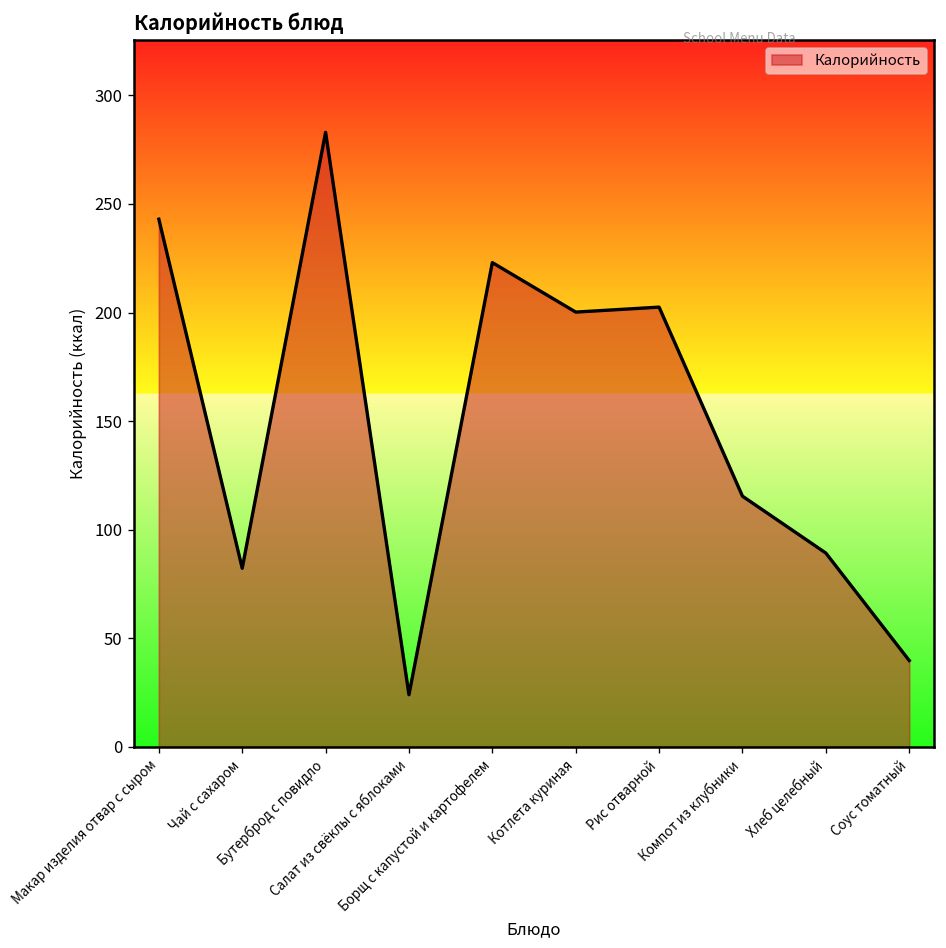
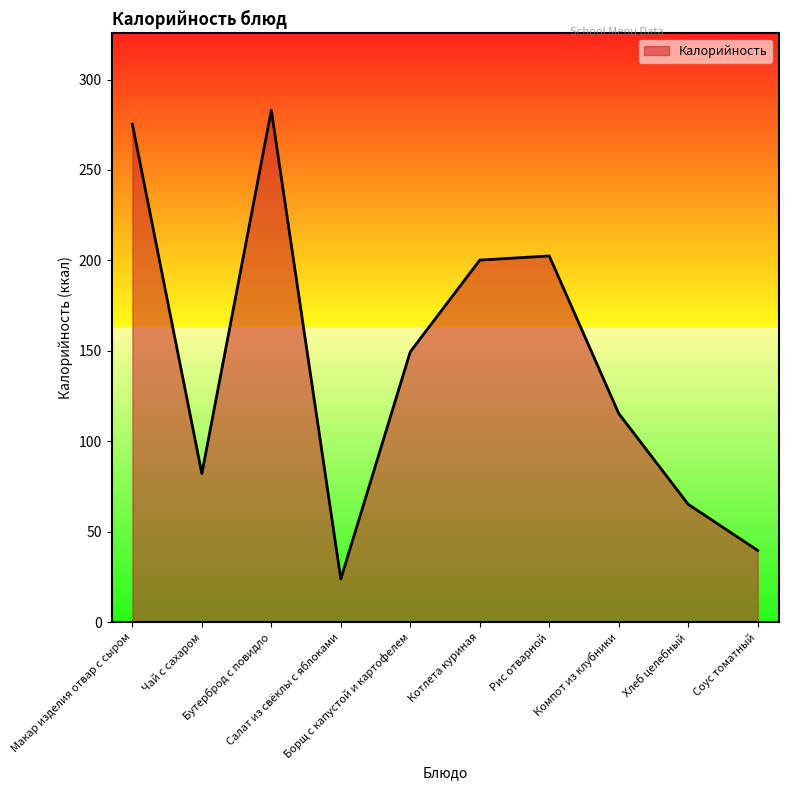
  {
-   "Макар изделия отвар с сыром": 243,
+   "Макар изделия отвар с сыром": 275,
    "Чай с сахаром": 82,
    "Бутерброд с повидло": 283,
    "Салат из свёклы с яблоками": 24,
-   "Борщ с капустой и картофелем": 223,
+   "Борщ с капустой и картофелем": 150,
    "Котлета куриная": 200,
    "Рис отварной": 202,
    "Компот из клубники": 115,
-   "Хлеб целебный": 89,
+   "Хлеб целебный": 65,
    "Соус томатный": 40
  }
